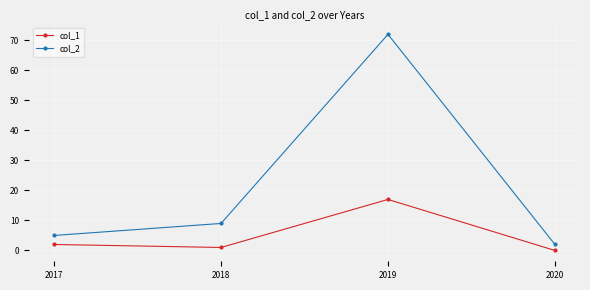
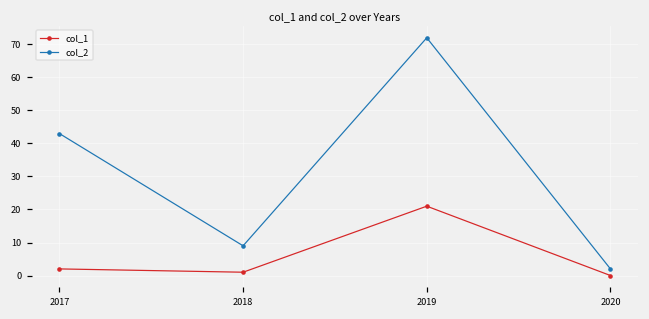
  {
    "col_1": {
      "2017": 2,
      "2018": 1,
-     "2019": 17,
+     "2019": 21,
      "2020": 0
    },
    "col_2": {
-     "2017": 5,
+     "2017": 43,
      "2018": 9,
      "2019": 72,
      "2020": 2
    }
  }
